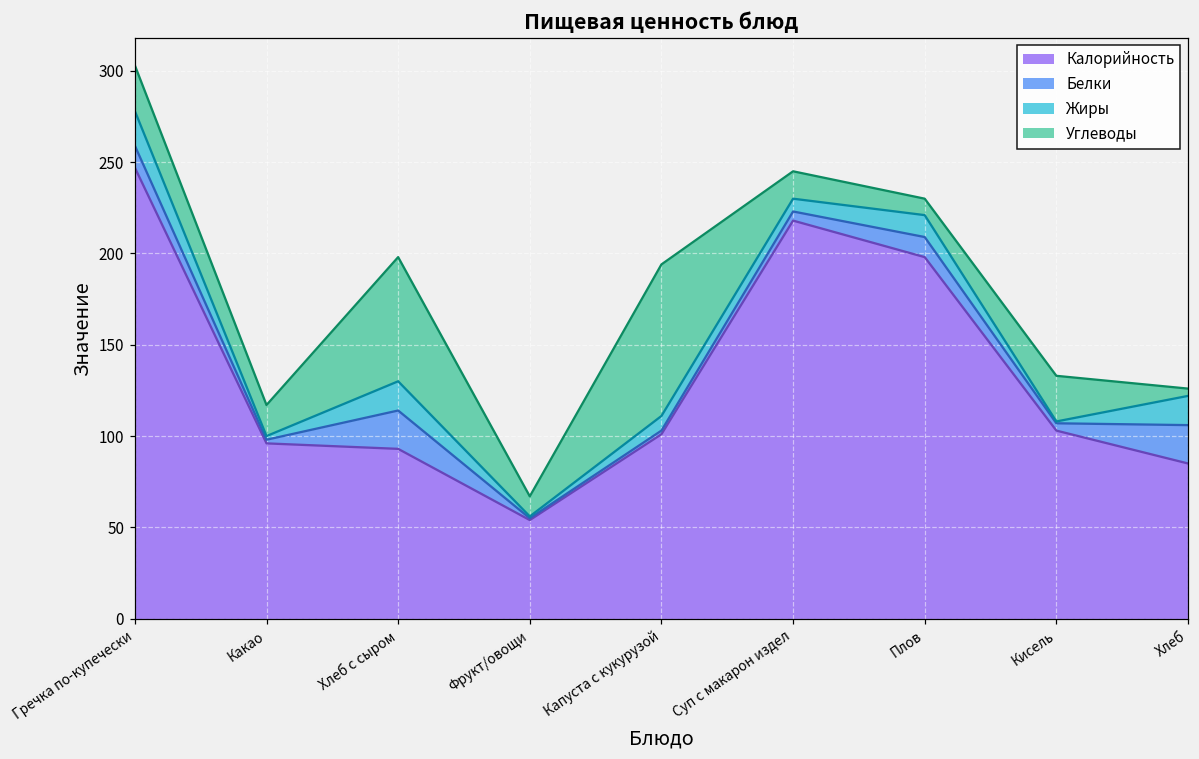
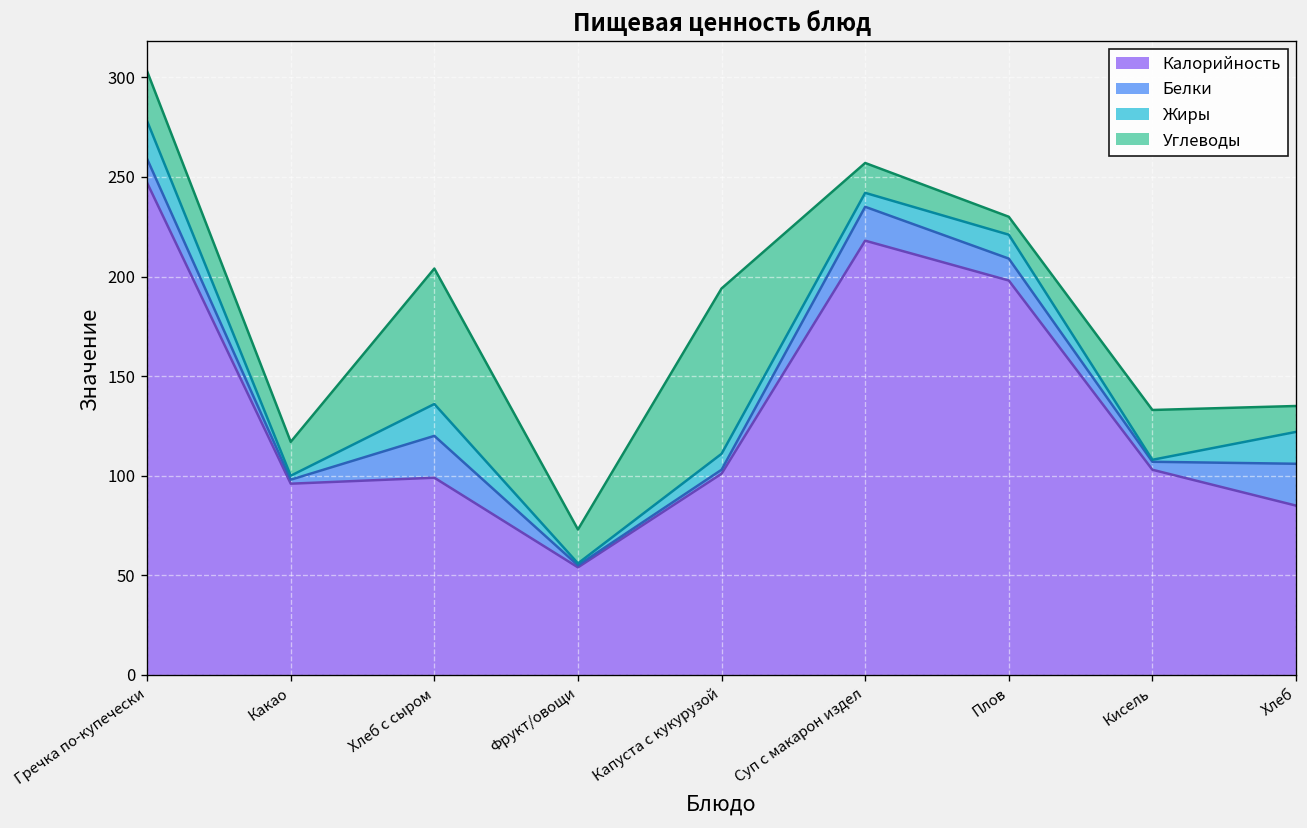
  {
    "Калорийность": {
      "Гречка по-купечески": 247,
      "Какао": 96,
-     "Хлеб с сыром": 93,
+     "Хлеб с сыром": 99,
      "Капуста с кукурузой": 101,
      "Суп с макарон издел": 218,
      "Плов": 198,
      "Кисель": 103,
      "Хлеб": 85
    },
    "Белки": {
      "Гречка по-купечески": 12,
      "Какао": 2,
      "Хлеб с сыром": 21,
      "Капуста с кукурузой": 2,
-     "Суп с макарон издел": 5,
+     "Суп с макарон издел": 17,
      "Плов": 11,
      "Хлеб": 21
    },
    "Жиры": {
      "Гречка по-купечески": 19,
      "Какао": 2,
      "Хлеб с сыром": 16,
      "Капуста с кукурузой": 8,
      "Суп с макарон издел": 7,
      "Плов": 12,
      "Хлеб": 16
    },
    "Углеводы": {
      "Гречка по-купечески": 25,
      "Какао": 17,
      "Хлеб с сыром": 68,
-     "Фрукт/овощи": 11,
+     "Фрукт/овощи": 17,
      "Капуста с кукурузой": 83,
      "Суп с макарон издел": 15,
      "Плов": 9,
      "Кисель": 25,
-     "Хлеб": 4
+     "Хлеб": 13
    }
  }
